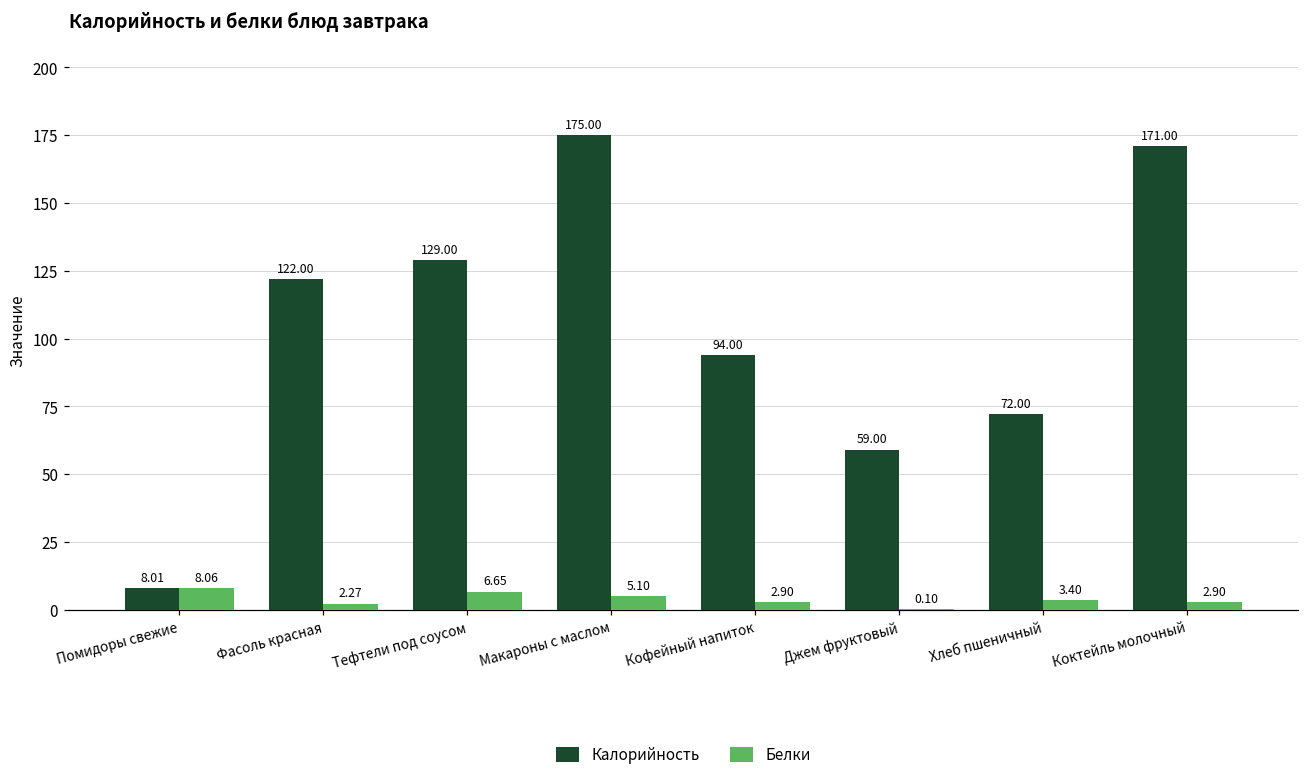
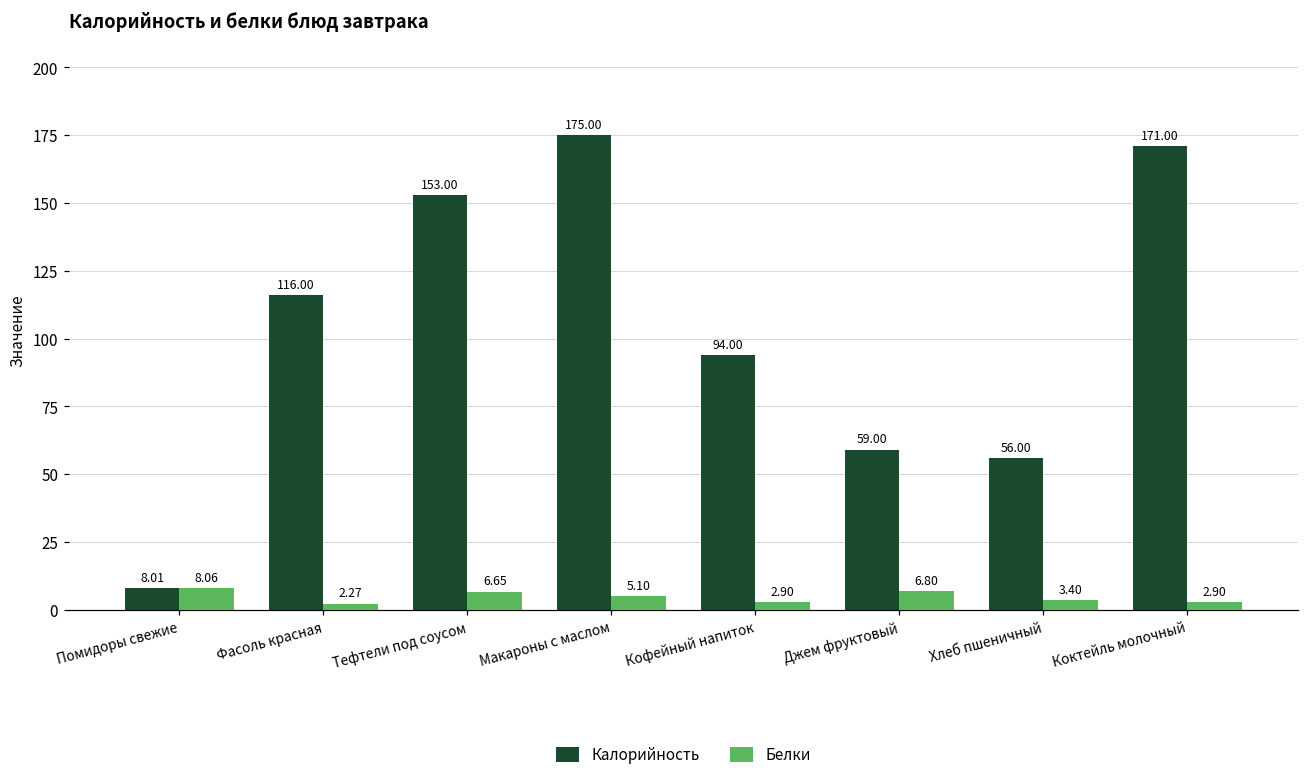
  {
    "Калорийность": {
      "Помидоры свежие": 8.01,
-     "Фасоль красная": 122.00,
-     "Тефтели под соусом": 129.00,
+     "Фасоль красная": 116.00,
+     "Тефтели под соусом": 153.00,
      "Макароны с маслом": 175.00,
      "Кофейный напиток": 94.00,
      "Джем фруктовый": 59.00,
-     "Хлеб пшеничный": 72.00,
+     "Хлеб пшеничный": 56.00,
      "Коктейль молочный": 171.00
    },
    "Белки": {
      "Помидоры свежие": 8.06,
      "Фасоль красная": 2.27,
      "Тефтели под соусом": 6.65,
      "Макароны с маслом": 5.10,
      "Кофейный напиток": 2.90,
-     "Джем фруктовый": 0.10,
+     "Джем фруктовый": 6.80,
      "Хлеб пшеничный": 3.40,
      "Коктейль молочный": 2.90
    }
  }
